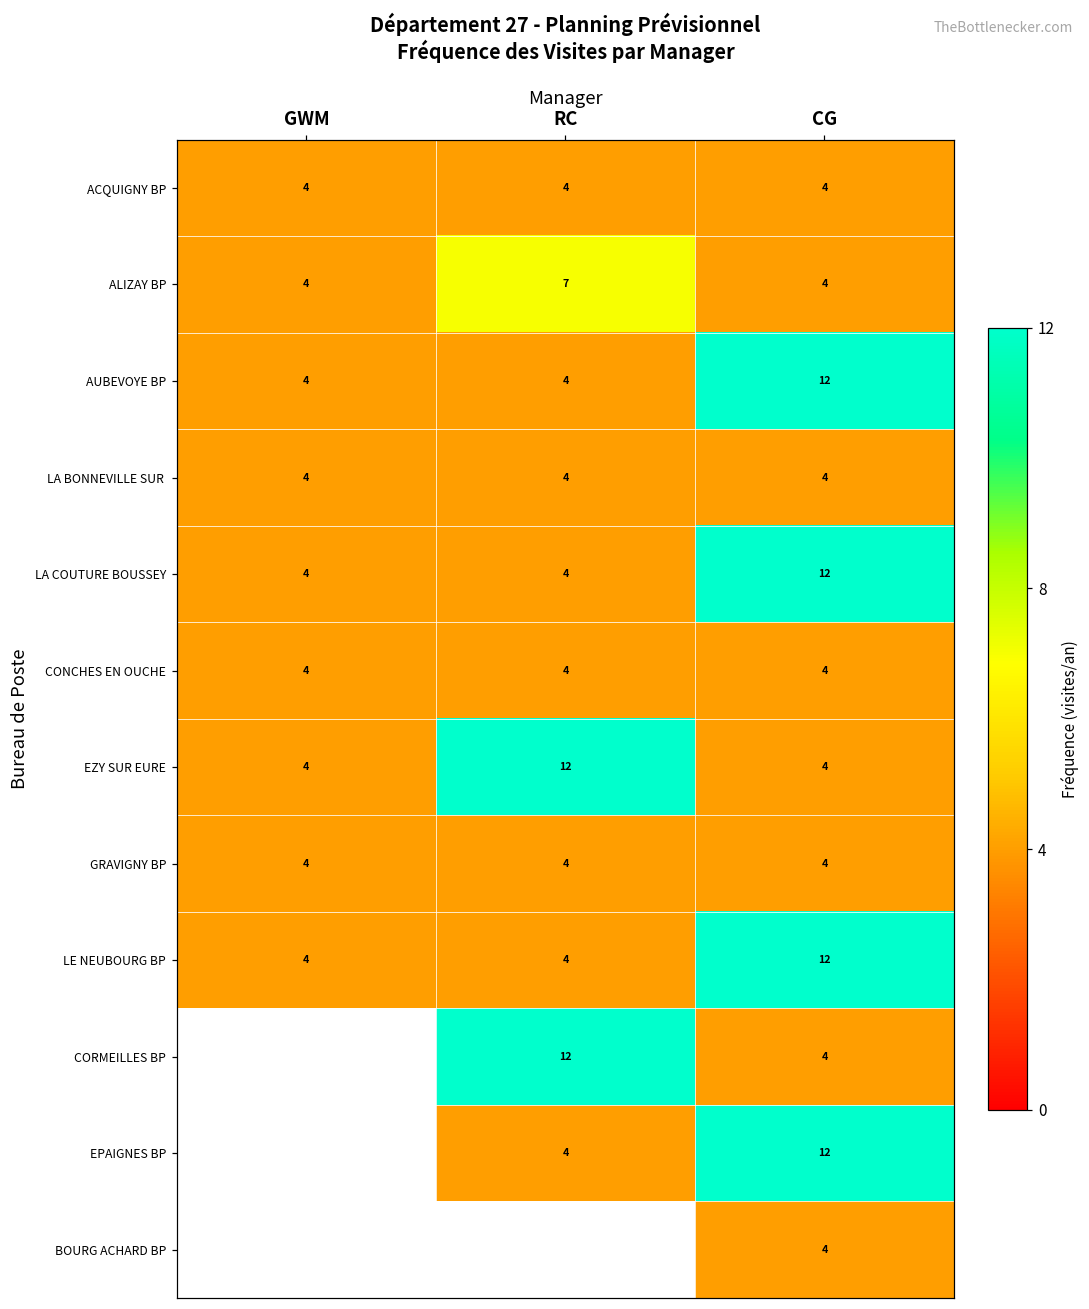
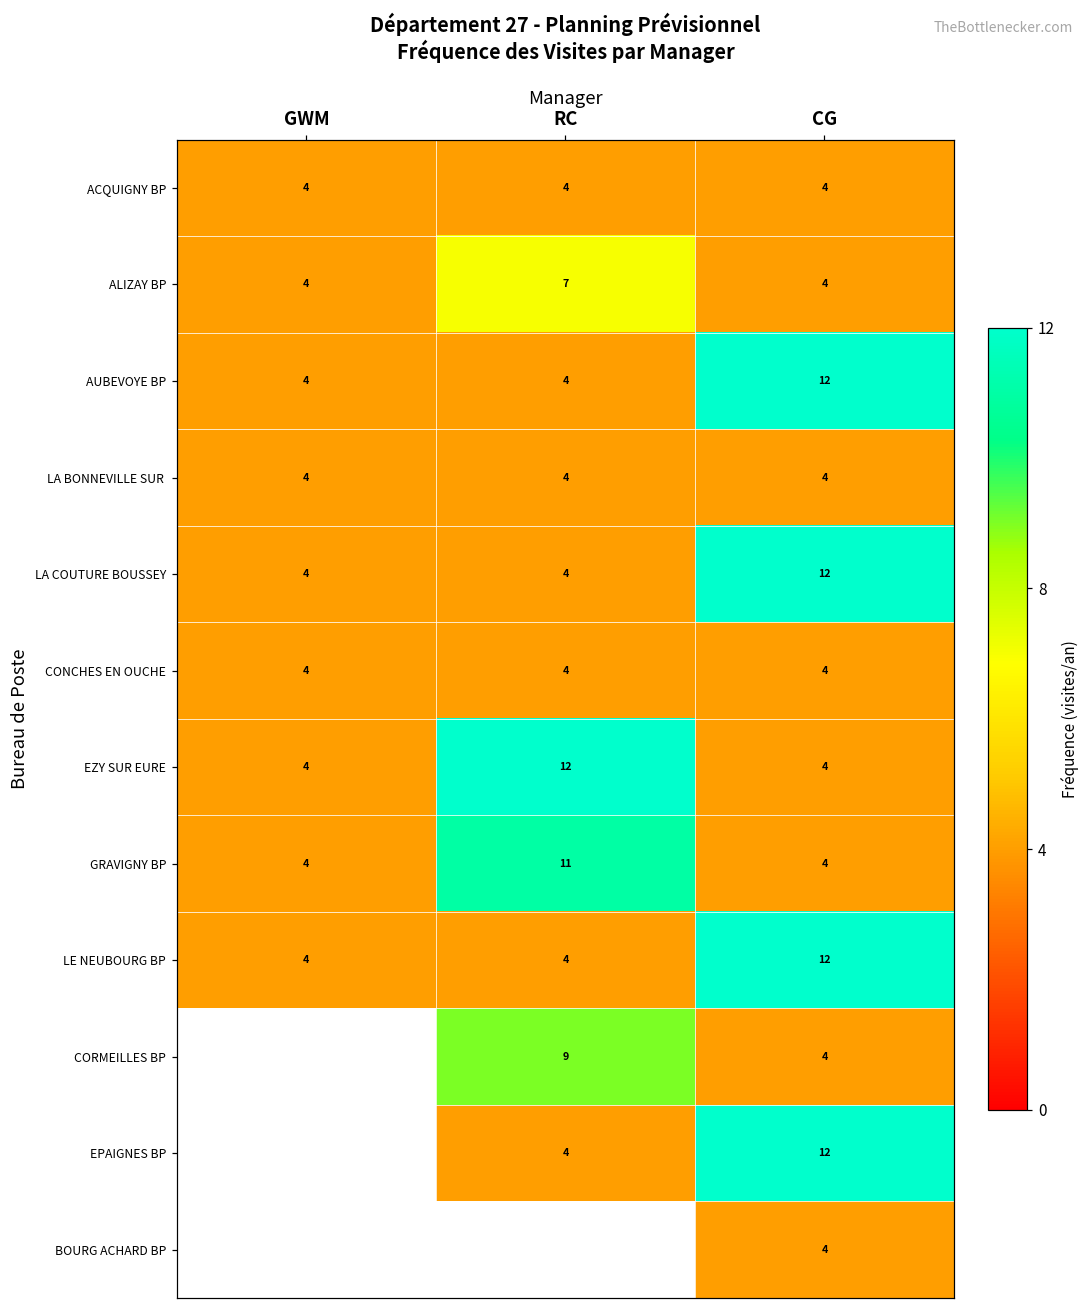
  {
    "ACQUIGNY BP": {
      "GWM": 4,
      "RC": 4,
      "CG": 4
    },
    "ALIZAY BP": {
      "GWM": 4,
      "RC": 7,
      "CG": 4
    },
    "AUBEVOYE BP": {
      "GWM": 4,
      "RC": 4,
      "CG": 12
    },
    "LA BONNEVILLE SUR": {
      "GWM": 4,
      "RC": 4,
      "CG": 4
    },
    "LA COUTURE BOUSSEY": {
      "GWM": 4,
      "RC": 4,
      "CG": 12
    },
    "CONCHES EN OUCHE": {
      "GWM": 4,
      "RC": 4,
      "CG": 4
    },
    "EZY SUR EURE": {
      "GWM": 4,
      "RC": 12,
      "CG": 4
    },
    "GRAVIGNY BP": {
      "GWM": 4,
-     "RC": 4,
+     "RC": 11,
      "CG": 4
    },
    "LE NEUBOURG BP": {
      "GWM": 4,
      "RC": 4,
      "CG": 12
    },
    "CORMEILLES BP": {
-     "RC": 12,
+     "RC": 9,
      "CG": 4
    },
    "EPAIGNES BP": {
      "RC": 4,
      "CG": 12
    },
    "BOURG ACHARD BP": {
      "CG": 4
    }
  }
